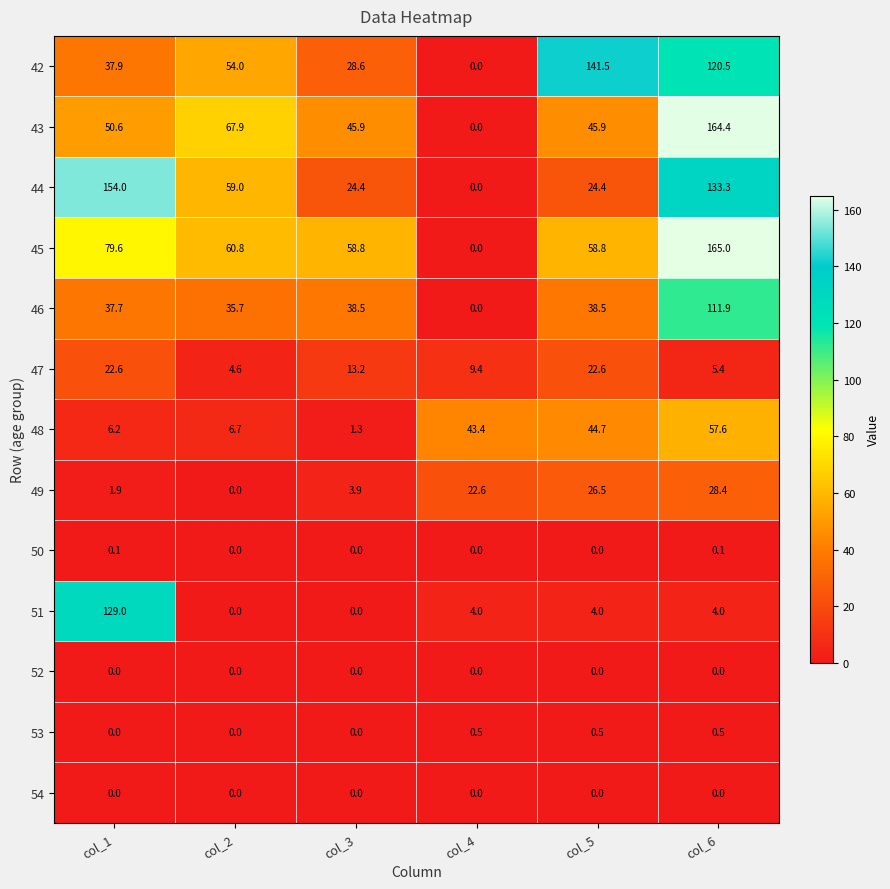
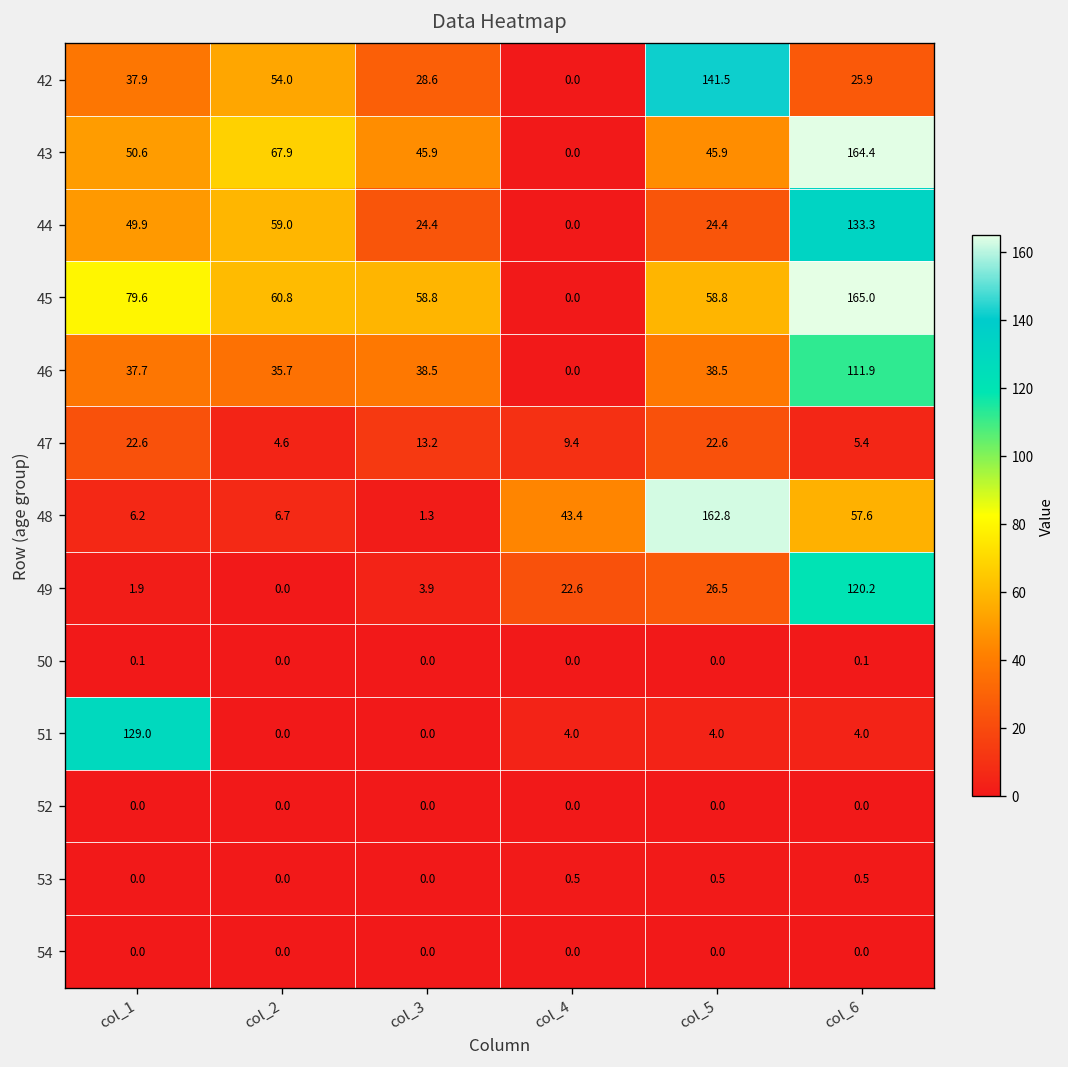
  {
    "42": {
      "col_1": 37.9,
      "col_2": 54.0,
      "col_3": 28.6,
      "col_4": 0.0,
      "col_5": 141.5,
-     "col_6": 120.5
+     "col_6": 25.9
    },
    "43": {
      "col_1": 50.6,
      "col_2": 67.9,
      "col_3": 45.9,
      "col_4": 0.0,
      "col_5": 45.9,
      "col_6": 164.4
    },
    "44": {
-     "col_1": 154.0,
+     "col_1": 49.9,
      "col_2": 59.0,
      "col_3": 24.4,
      "col_4": 0.0,
      "col_5": 24.4,
      "col_6": 133.3
    },
    "45": {
      "col_1": 79.6,
      "col_2": 60.8,
      "col_3": 58.8,
      "col_4": 0.0,
      "col_5": 58.8,
      "col_6": 165.0
    },
    "46": {
      "col_1": 37.7,
      "col_2": 35.7,
      "col_3": 38.5,
      "col_4": 0.0,
      "col_5": 38.5,
      "col_6": 111.9
    },
    "47": {
      "col_1": 22.6,
      "col_2": 4.6,
      "col_3": 13.2,
      "col_4": 9.4,
      "col_5": 22.6,
      "col_6": 5.4
    },
    "48": {
      "col_1": 6.2,
      "col_2": 6.7,
      "col_3": 1.3,
      "col_4": 43.4,
-     "col_5": 44.7,
+     "col_5": 162.8,
      "col_6": 57.6
    },
    "49": {
      "col_1": 1.9,
      "col_2": 0.0,
      "col_3": 3.9,
      "col_4": 22.6,
      "col_5": 26.5,
-     "col_6": 28.4
+     "col_6": 120.2
    },
    "50": {
      "col_1": 0.1,
      "col_2": 0.0,
      "col_3": 0.0,
      "col_4": 0.0,
      "col_5": 0.0,
      "col_6": 0.1
    },
    "51": {
      "col_1": 129.0,
      "col_2": 0.0,
      "col_3": 0.0,
      "col_4": 4.0,
      "col_5": 4.0,
      "col_6": 4.0
    },
    "52": {
      "col_1": 0.0,
      "col_2": 0.0,
      "col_3": 0.0,
      "col_4": 0.0,
      "col_5": 0.0,
      "col_6": 0.0
    },
    "53": {
      "col_1": 0.0,
      "col_2": 0.0,
      "col_3": 0.0,
      "col_4": 0.5,
      "col_5": 0.5,
      "col_6": 0.5
    },
    "54": {
      "col_1": 0.0,
      "col_2": 0.0,
      "col_3": 0.0,
      "col_4": 0.0,
      "col_5": 0.0,
      "col_6": 0.0
    }
  }
